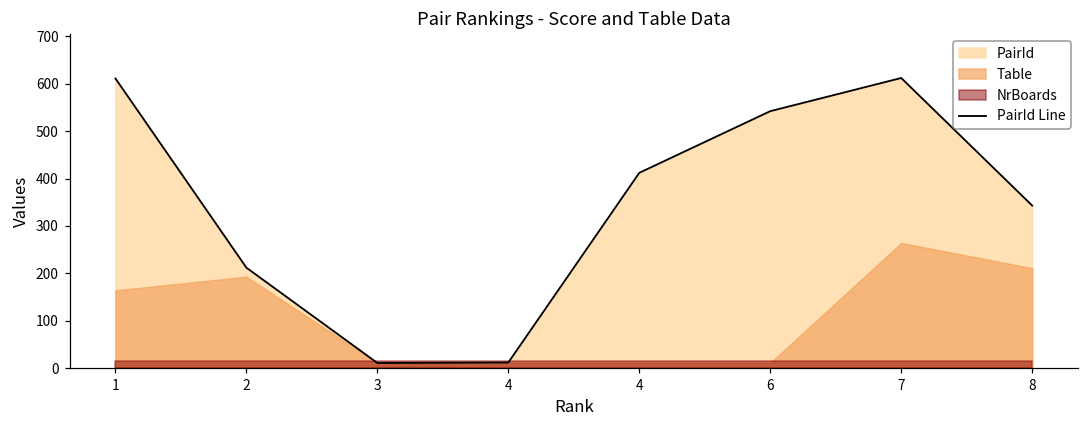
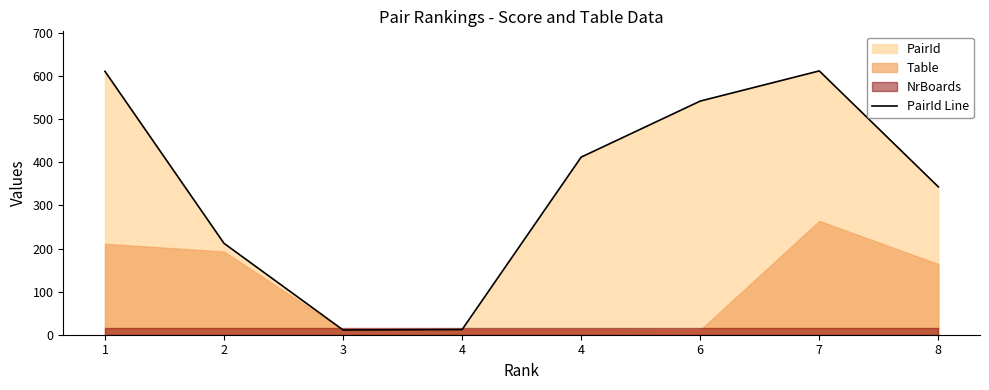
  {
    "PairId": {
      "1": 610,
      "2": 210,
      "6": 540,
      "7": 610,
      "8": 340
    },
    "Table": {
-     "1": 160,
+     "1": 210,
      "2": 190,
      "7": 260,
-     "8": 210
+     "8": 160
    },
    "NrBoards": {
      "1": 20,
      "2": 20,
      "7": 20,
      "8": 20
    }
  }
